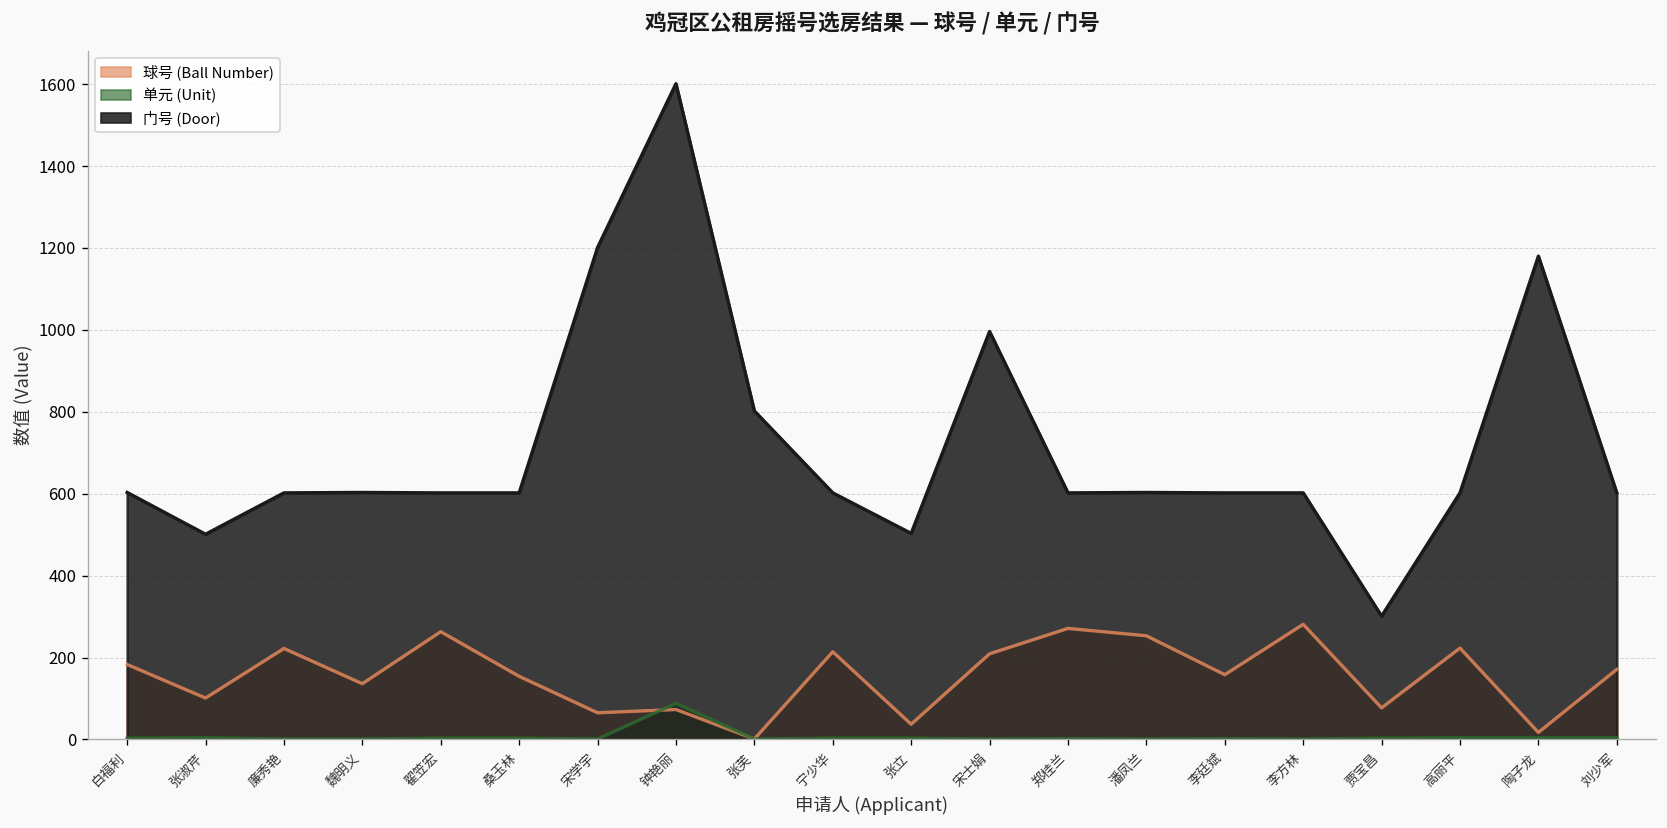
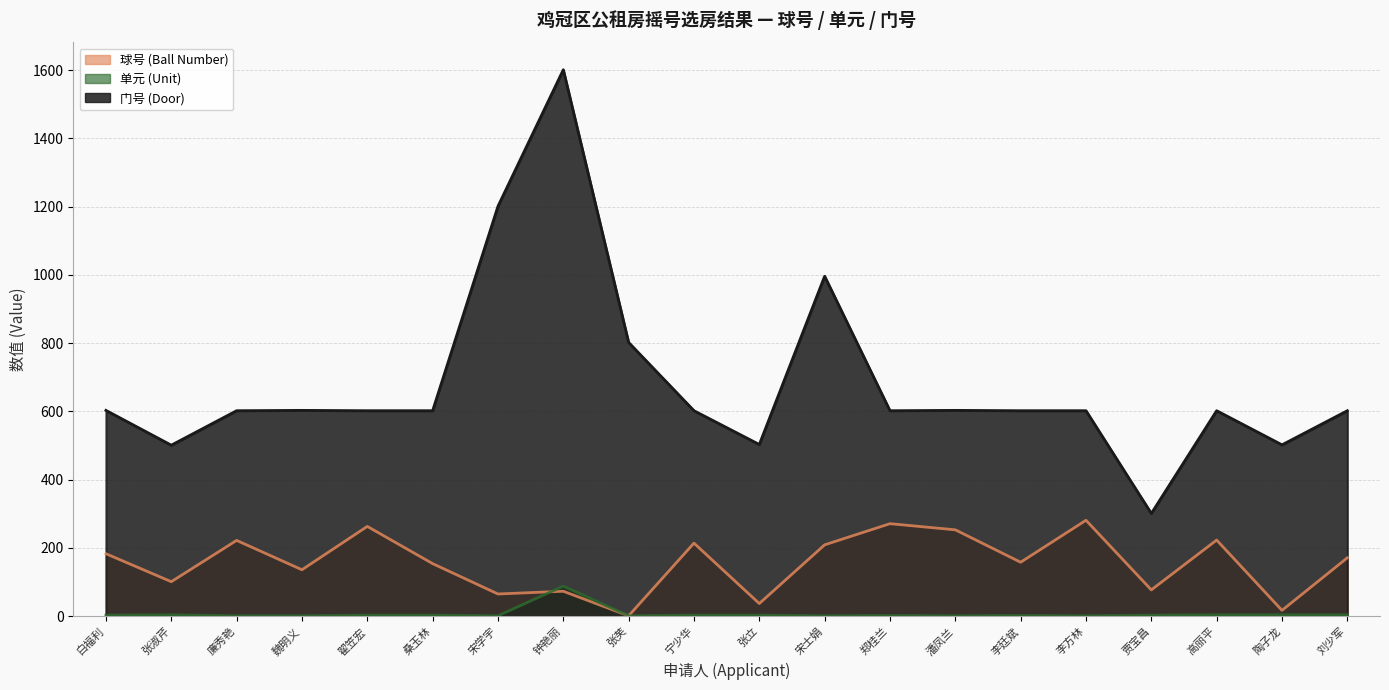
  {
    "球号 (Ball Number)": {
      "白福利": 180,
      "张淑芹": 100,
      "廉秀艳": 220,
      "魏明义": 140,
      "翟笠宏": 260,
      "桑玉林": 150,
      "宋学宇": 70,
      "钟艳丽": 70,
      "宁少华": 210,
      "张立": 40,
      "宋士娟": 210,
      "郑桂兰": 270,
      "潘凤兰": 250,
      "李廷斌": 160,
      "李方林": 280,
      "贾宝昌": 80,
      "高丽平": 220,
      "陶子龙": 20,
      "刘少军": 170
    },
    "单元 (Unit)": {
      "白福利": 0,
      "张淑芹": 0,
      "廉秀艳": 0,
      "魏明义": 0,
      "翟笠宏": 0,
      "桑玉林": 0,
      "宋学宇": 0,
      "钟艳丽": 90,
      "宁少华": 0,
      "张立": 0,
      "宋士娟": 0,
      "郑桂兰": 0,
      "潘凤兰": 0,
      "李廷斌": 0,
      "李方林": 0,
      "贾宝昌": 0,
      "高丽平": 0,
      "陶子龙": 0,
      "刘少军": 0
    },
    "门号 (Door)": {
      "白福利": 600,
      "张淑芹": 500,
      "廉秀艳": 600,
      "魏明义": 600,
      "翟笠宏": 600,
      "桑玉林": 600,
      "宋学宇": 1200,
      "钟艳丽": 1600,
      "张芙": 800,
      "宁少华": 600,
      "张立": 500,
      "宋士娟": 1000,
      "郑桂兰": 600,
      "潘凤兰": 600,
      "李廷斌": 600,
      "李方林": 600,
      "贾宝昌": 300,
      "高丽平": 600,
-     "陶子龙": 1180,
+     "陶子龙": 500,
      "刘少军": 600
    }
  }
